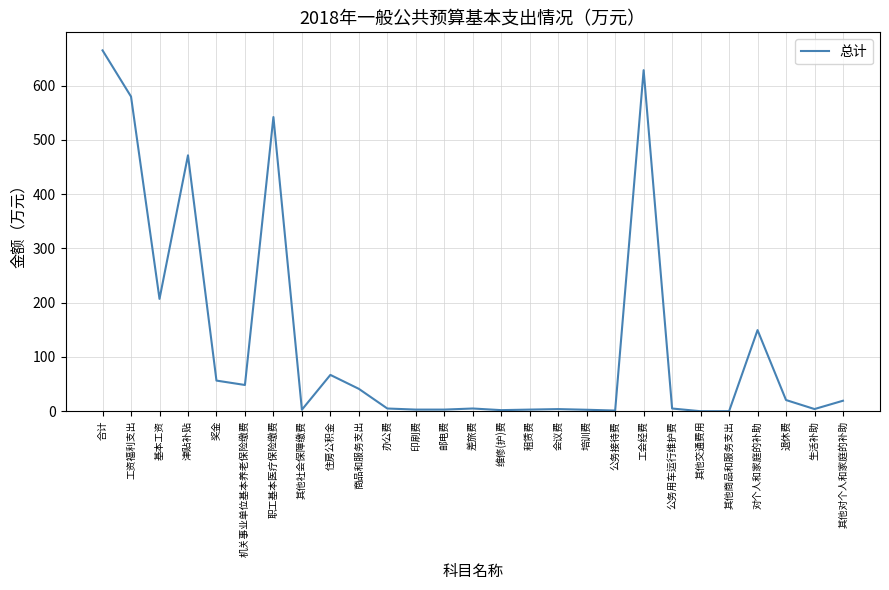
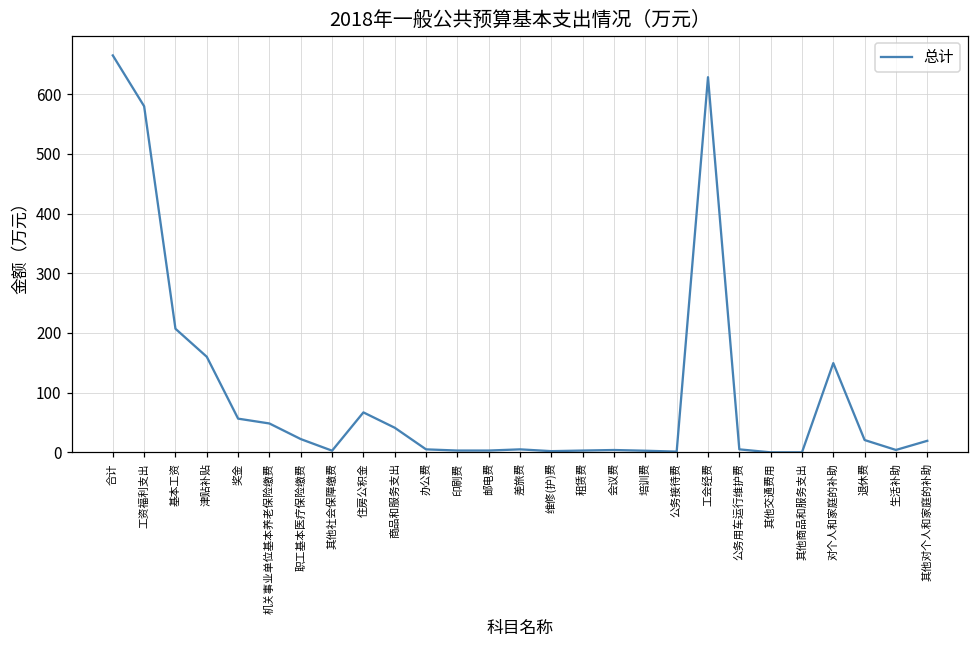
  {
    "合计": 660,
    "工资福利支出": 580,
    "基本工资": 210,
-   "津贴补贴": 470,
+   "津贴补贴": 160,
    "奖金": 60,
    "机关事业单位基本养老保险缴费": 50,
-   "职工基本医疗保险缴费": 540,
+   "职工基本医疗保险缴费": 20,
    "其他社会保障缴费": 0,
    "住房公积金": 70,
    "商品和服务支出": 40,
    "办公费": 10,
    "印刷费": 0,
    "邮电费": 0,
    "差旅费": 10,
    "维修(护)费": 0,
    "租赁费": 0,
    "会议费": 0,
    "培训费": 0,
    "公务接待费": 0,
    "工会经费": 630,
    "公务用车运行维护费": 10,
    "其他交通费用": 0,
    "其他商品和服务支出": 0,
    "对个人和家庭的补助": 150,
    "退休费": 20,
    "生活补助": 0,
    "其他对个人和家庭的补助": 20
  }
